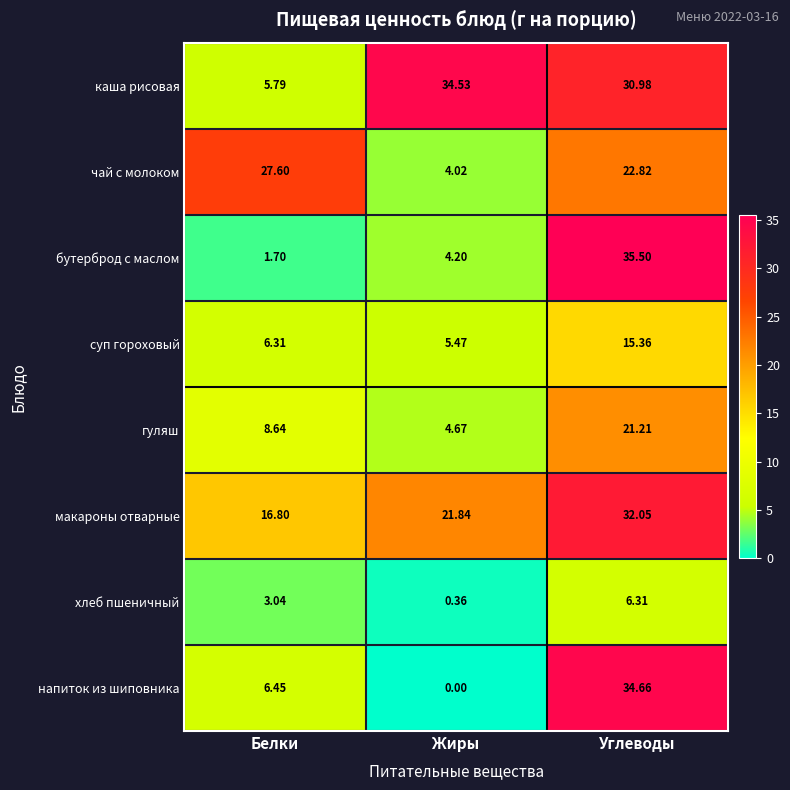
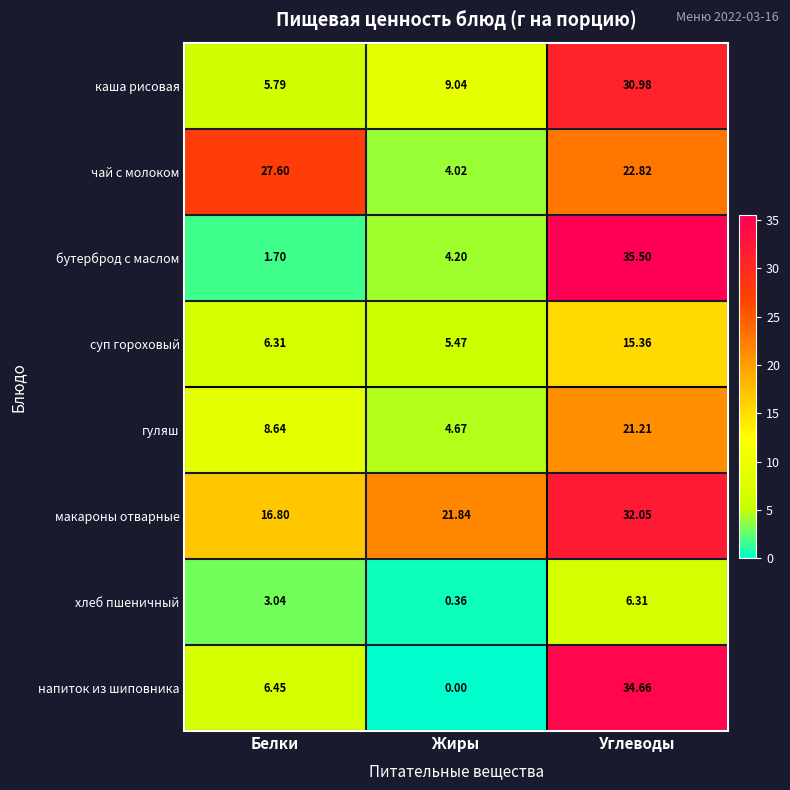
  {
    "каша рисовая": {
      "Белки": 5.79,
-     "Жиры": 34.53,
+     "Жиры": 9.04,
      "Углеводы": 30.98
    },
    "чай с молоком": {
      "Белки": 27.60,
      "Жиры": 4.02,
      "Углеводы": 22.82
    },
    "бутерброд с маслом": {
      "Белки": 1.70,
      "Жиры": 4.20,
      "Углеводы": 35.50
    },
    "суп гороховый": {
      "Белки": 6.31,
      "Жиры": 5.47,
      "Углеводы": 15.36
    },
    "гуляш": {
      "Белки": 8.64,
      "Жиры": 4.67,
      "Углеводы": 21.21
    },
    "макароны отварные": {
      "Белки": 16.80,
      "Жиры": 21.84,
      "Углеводы": 32.05
    },
    "хлеб пшеничный": {
      "Белки": 3.04,
      "Жиры": 0.36,
      "Углеводы": 6.31
    },
    "напиток из шиповника": {
      "Белки": 6.45,
      "Жиры": 0.00,
      "Углеводы": 34.66
    }
  }
